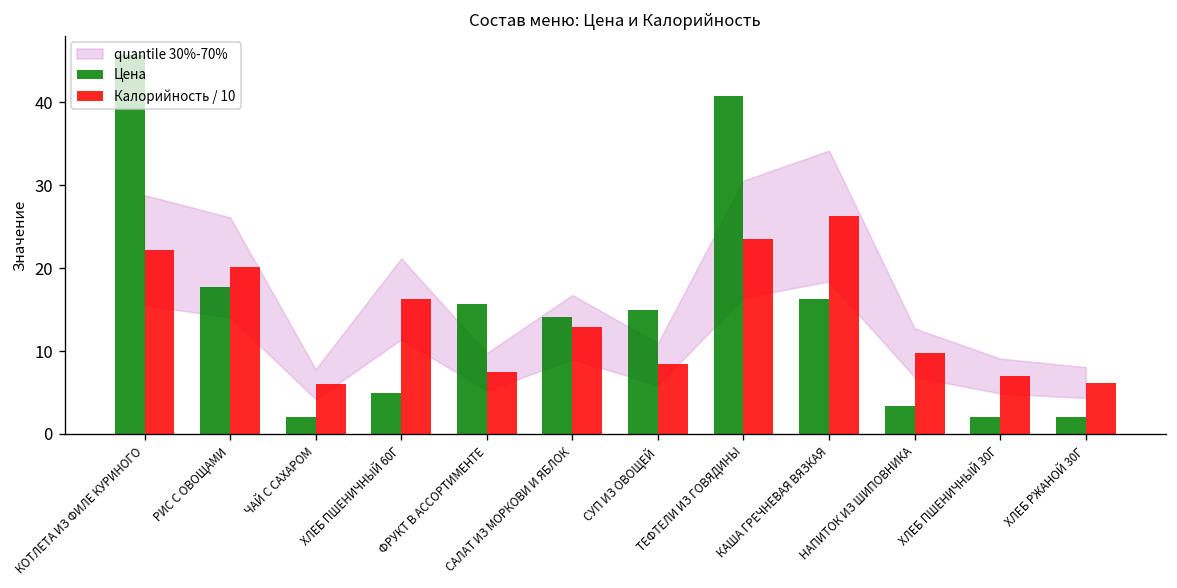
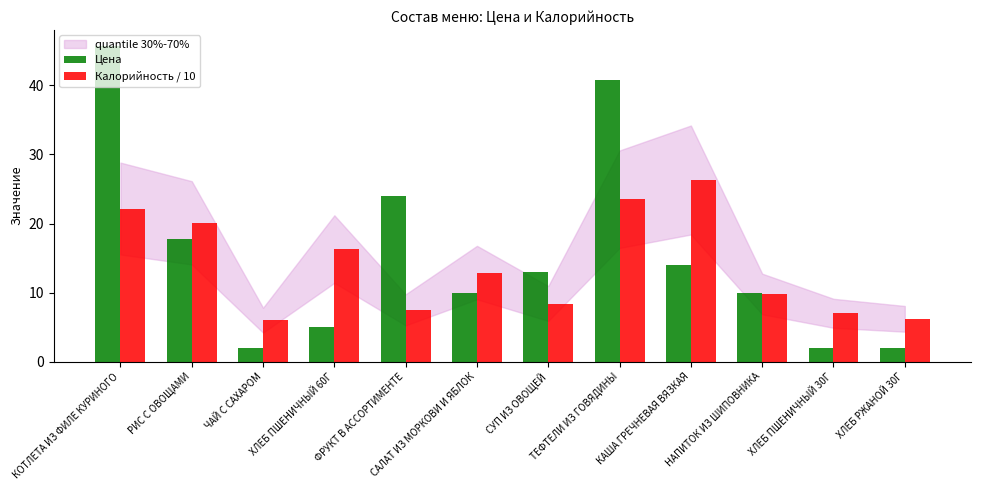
  {
    "Цена": {
      "РИС С ОВОЩАМИ": 18,
      "ЧАЙ С САХАРОМ": 2,
      "ХЛЕБ ПШЕНИЧНЫЙ 60Г": 5,
-     "ФРУКТ В АССОРТИМЕНТЕ": 16,
-     "САЛАТ ИЗ МОРКОВИ И ЯБЛОК": 14,
-     "СУП ИЗ ОВОЩЕЙ": 15,
+     "ФРУКТ В АССОРТИМЕНТЕ": 24,
+     "САЛАТ ИЗ МОРКОВИ И ЯБЛОК": 10,
+     "СУП ИЗ ОВОЩЕЙ": 13,
      "ТЕФТЕЛИ ИЗ ГОВЯДИНЫ": 41,
-     "КАША ГРЕЧНЕВАЯ ВЯЗКАЯ": 16,
-     "НАПИТОК ИЗ ШИПОВНИКА": 3,
+     "КАША ГРЕЧНЕВАЯ ВЯЗКАЯ": 14,
+     "НАПИТОК ИЗ ШИПОВНИКА": 10,
      "ХЛЕБ ПШЕНИЧНЫЙ 30Г": 2,
      "ХЛЕБ РЖАНОЙ 30Г": 2
    },
    "Калорийность / 10": {
      "КОТЛЕТА ИЗ ФИЛЕ КУРИНОГО": 22,
      "РИС С ОВОЩАМИ": 20,
      "ЧАЙ С САХАРОМ": 6,
      "ХЛЕБ ПШЕНИЧНЫЙ 60Г": 16,
      "ФРУКТ В АССОРТИМЕНТЕ": 8,
      "САЛАТ ИЗ МОРКОВИ И ЯБЛОК": 13,
      "СУП ИЗ ОВОЩЕЙ": 8,
      "ТЕФТЕЛИ ИЗ ГОВЯДИНЫ": 24,
      "КАША ГРЕЧНЕВАЯ ВЯЗКАЯ": 26,
      "НАПИТОК ИЗ ШИПОВНИКА": 10,
      "ХЛЕБ ПШЕНИЧНЫЙ 30Г": 7,
      "ХЛЕБ РЖАНОЙ 30Г": 6
    }
  }
